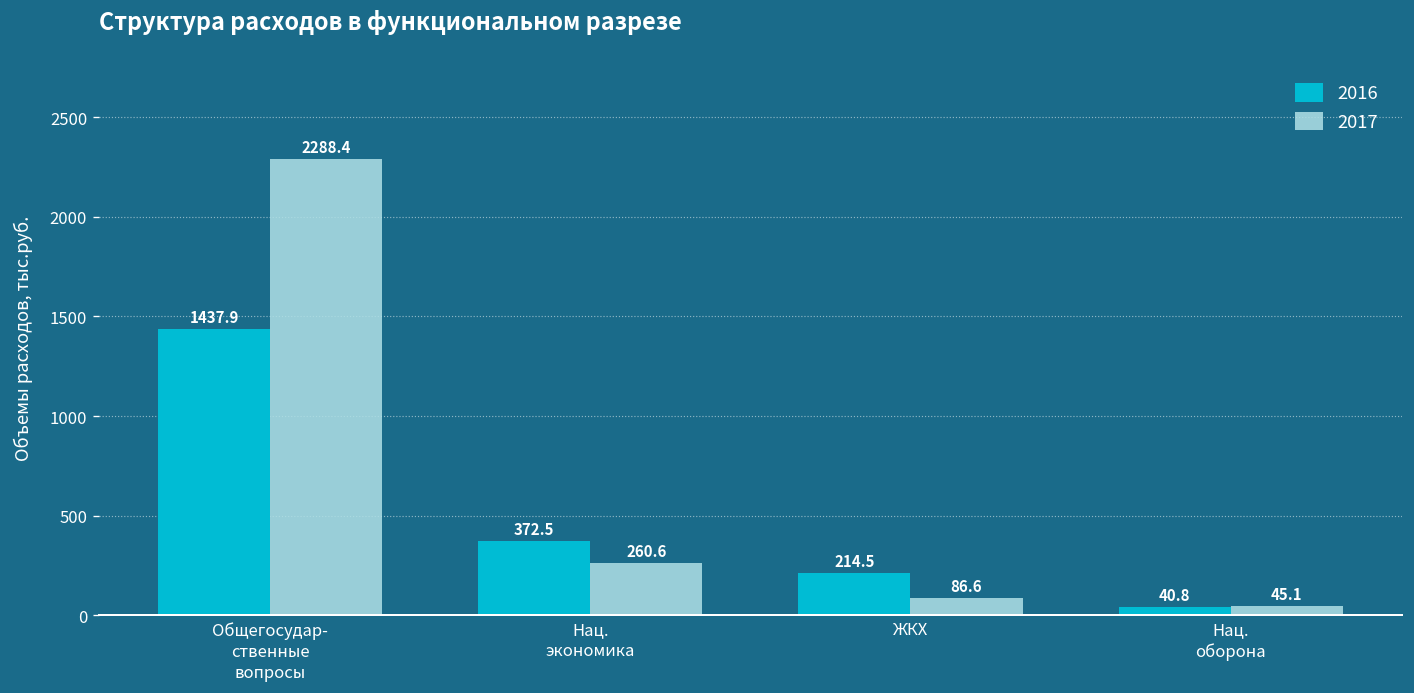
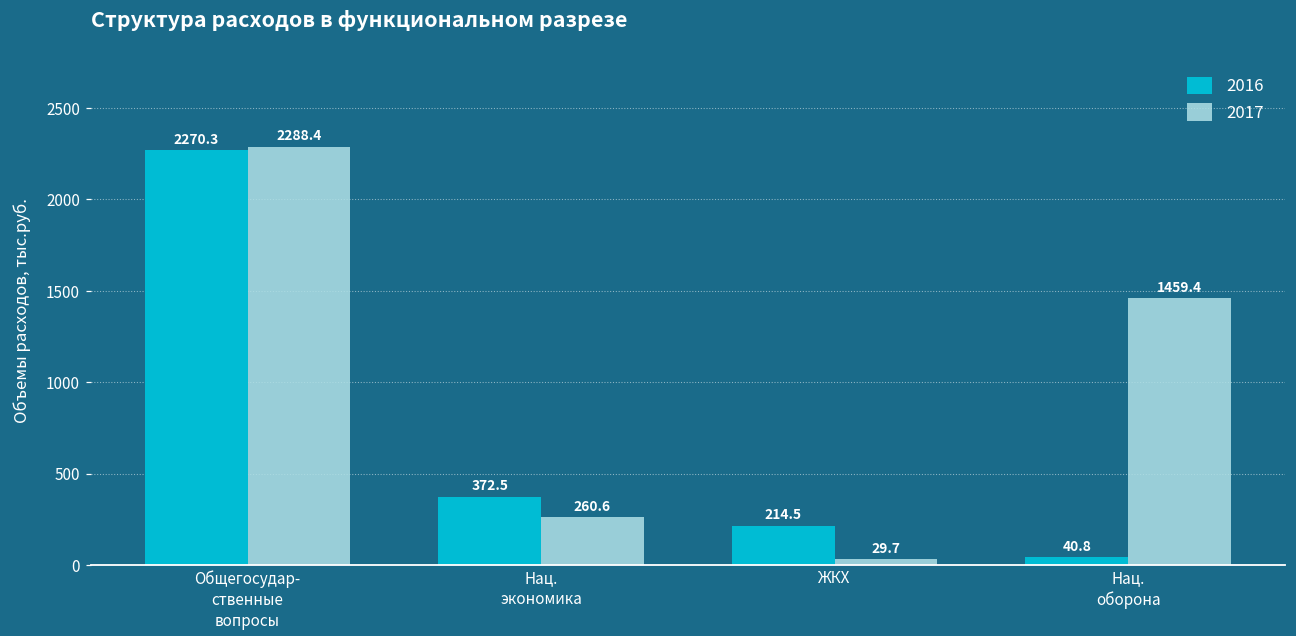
  {
    "2016": {
-     "Общегосудар- ственные вопросы": 1437.9,
+     "Общегосудар- ственные вопросы": 2270.3,
      "Нац. экономика": 372.5,
      "ЖКХ": 214.5,
      "Нац. оборона": 40.8
    },
    "2017": {
      "Общегосудар- ственные вопросы": 2288.4,
      "Нац. экономика": 260.6,
-     "ЖКХ": 86.6,
-     "Нац. оборона": 45.1
+     "ЖКХ": 29.7,
+     "Нац. оборона": 1459.4
    }
  }
